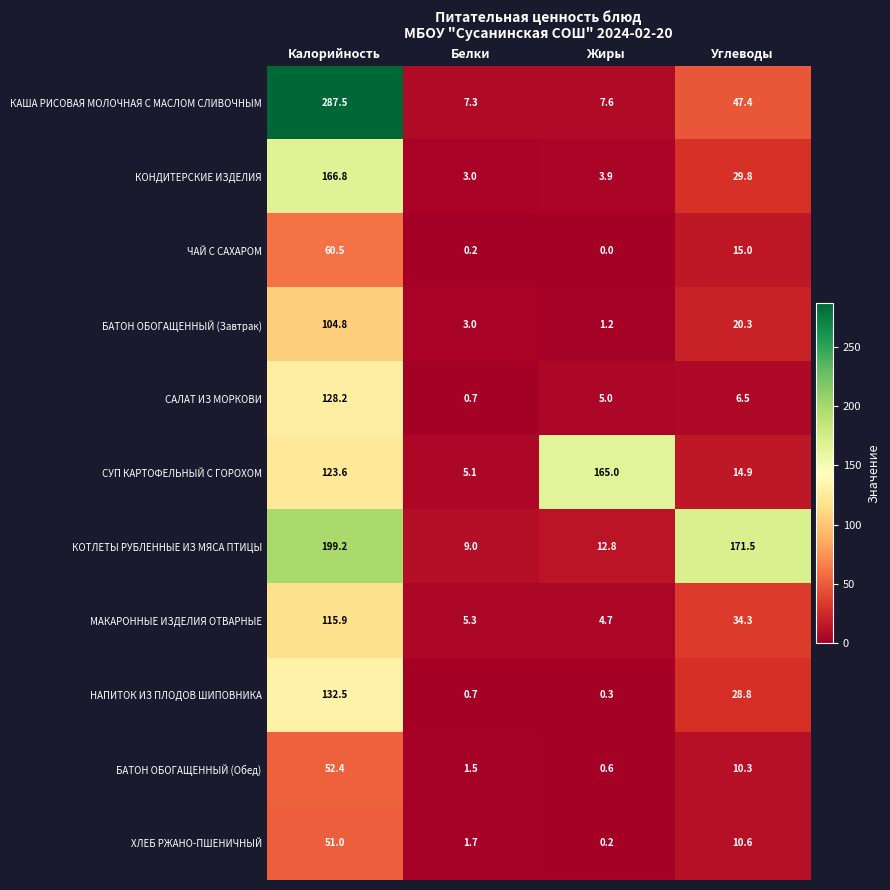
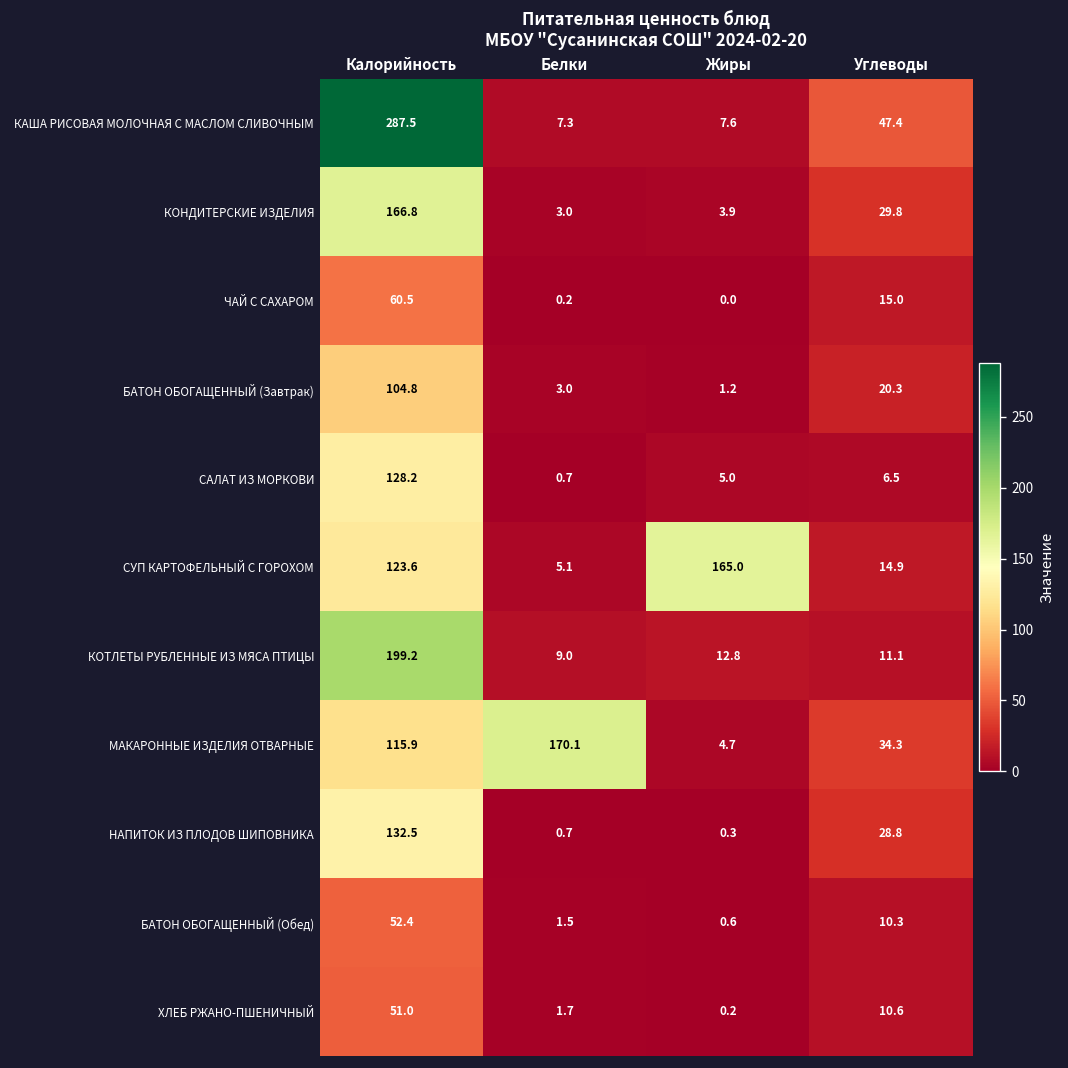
  {
    "КАША РИСОВАЯ МОЛОЧНАЯ С МАСЛОМ СЛИВОЧНЫМ": {
      "Калорийность": 287.5,
      "Белки": 7.3,
      "Жиры": 7.6,
      "Углеводы": 47.4
    },
    "КОНДИТЕРСКИЕ ИЗДЕЛИЯ": {
      "Калорийность": 166.8,
      "Белки": 3.0,
      "Жиры": 3.9,
      "Углеводы": 29.8
    },
    "ЧАЙ С САХАРОМ": {
      "Калорийность": 60.5,
      "Белки": 0.2,
      "Жиры": 0.0,
      "Углеводы": 15.0
    },
    "БАТОН ОБОГАЩЕННЫЙ (Завтрак)": {
      "Калорийность": 104.8,
      "Белки": 3.0,
      "Жиры": 1.2,
      "Углеводы": 20.3
    },
    "САЛАТ ИЗ МОРКОВИ": {
      "Калорийность": 128.2,
      "Белки": 0.7,
      "Жиры": 5.0,
      "Углеводы": 6.5
    },
    "СУП КАРТОФЕЛЬНЫЙ С ГОРОХОМ": {
      "Калорийность": 123.6,
      "Белки": 5.1,
      "Жиры": 165.0,
      "Углеводы": 14.9
    },
    "КОТЛЕТЫ РУБЛЕННЫЕ ИЗ МЯСА ПТИЦЫ": {
      "Калорийность": 199.2,
      "Белки": 9.0,
      "Жиры": 12.8,
-     "Углеводы": 171.5
+     "Углеводы": 11.1
    },
    "МАКАРОННЫЕ ИЗДЕЛИЯ ОТВАРНЫЕ": {
      "Калорийность": 115.9,
-     "Белки": 5.3,
+     "Белки": 170.1,
      "Жиры": 4.7,
      "Углеводы": 34.3
    },
    "НАПИТОК ИЗ ПЛОДОВ ШИПОВНИКА": {
      "Калорийность": 132.5,
      "Белки": 0.7,
      "Жиры": 0.3,
      "Углеводы": 28.8
    },
    "БАТОН ОБОГАЩЕННЫЙ (Обед)": {
      "Калорийность": 52.4,
      "Белки": 1.5,
      "Жиры": 0.6,
      "Углеводы": 10.3
    },
    "ХЛЕБ РЖАНО-ПШЕНИЧНЫЙ": {
      "Калорийность": 51.0,
      "Белки": 1.7,
      "Жиры": 0.2,
      "Углеводы": 10.6
    }
  }
